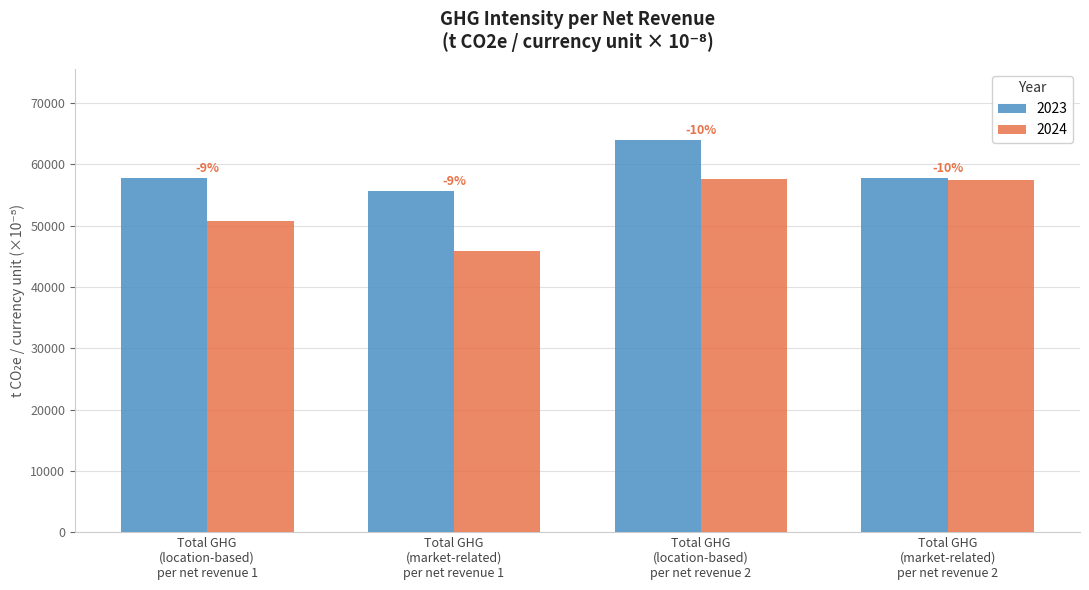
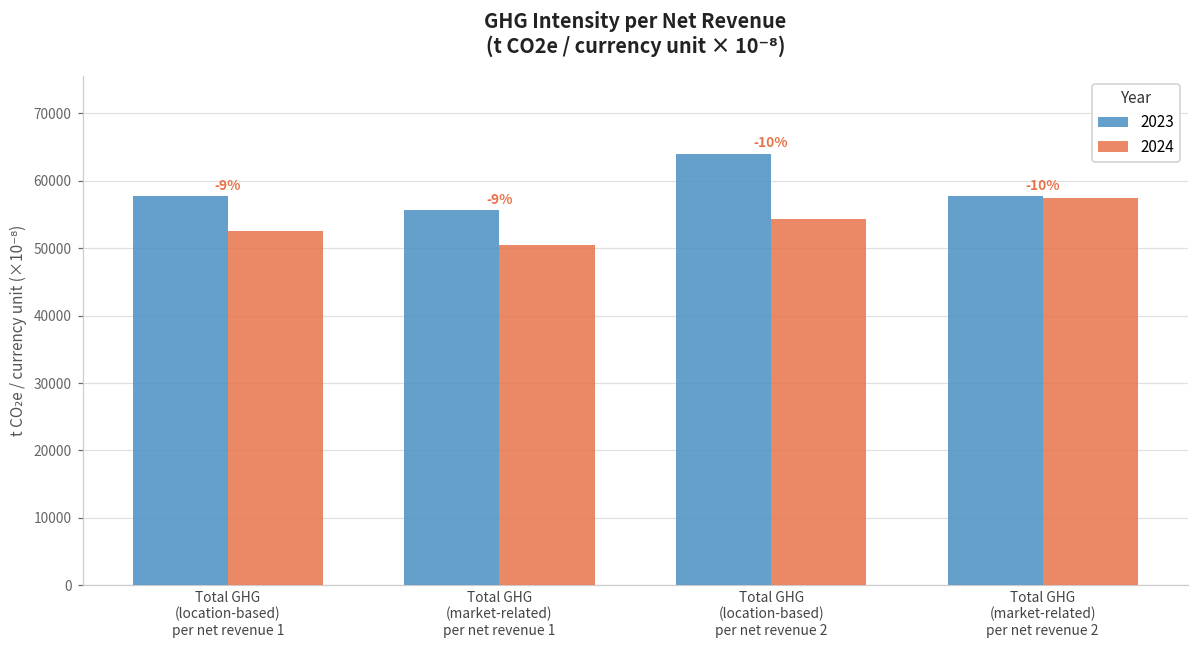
  {
    "2023": {
      "Total GHG (location-based) per net revenue 1": 58000,
      "Total GHG (market-related) per net revenue 1": 56000,
      "Total GHG (location-based) per net revenue 2": 64000,
      "Total GHG (market-related) per net revenue 2": 58000
    },
    "2024": {
-     "Total GHG (location-based) per net revenue 1": 51000,
-     "Total GHG (market-related) per net revenue 1": 46000,
-     "Total GHG (location-based) per net revenue 2": 58000,
+     "Total GHG (location-based) per net revenue 1": 53000,
+     "Total GHG (market-related) per net revenue 1": 51000,
+     "Total GHG (location-based) per net revenue 2": 54000,
      "Total GHG (market-related) per net revenue 2": 57000
    }
  }
